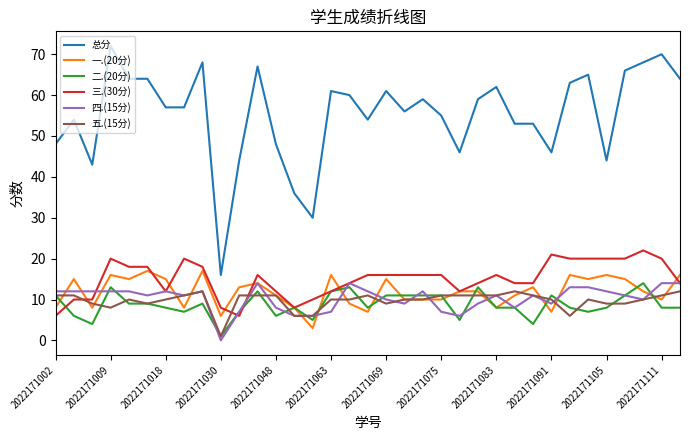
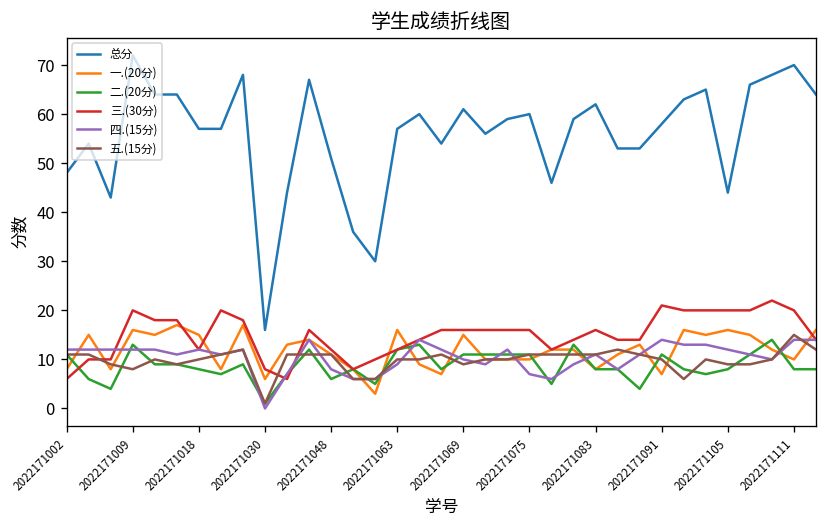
  {
    "总分": {
      "2022171002": 48,
      "2022171018": 57,
      "2022171030": 16,
-     "2022171048": 48,
-     "2022171063": 61,
+     "2022171048": 51,
+     "2022171063": 57,
      "2022171069": 61,
-     "2022171075": 55,
+     "2022171075": 60,
      "2022171083": 62,
-     "2022171091": 46,
+     "2022171091": 58,
      "2022171105": 44,
      "2022171111": 70
    },
    "一.(20分)": {
      "2022171002": 8,
      "2022171009": 16,
      "2022171018": 15,
      "2022171030": 6,
      "2022171063": 16,
      "2022171069": 15,
      "2022171075": 10,
      "2022171091": 7,
      "2022171105": 16,
      "2022171111": 10
    },
    "二.(20分)": {
      "2022171009": 13,
      "2022171018": 8,
      "2022171048": 6,
      "2022171069": 11,
      "2022171091": 11,
      "2022171105": 8,
      "2022171111": 8
    },
    "三.(30分)": {
      "2022171002": 6,
      "2022171009": 20,
      "2022171030": 8,
      "2022171048": 12,
      "2022171069": 16,
      "2022171075": 16,
      "2022171083": 16,
      "2022171091": 21,
      "2022171105": 20,
      "2022171111": 20
    },
    "四.(15分)": {
      "2022171002": 12,
      "2022171009": 12,
      "2022171030": 0,
      "2022171048": 8,
-     "2022171063": 7,
+     "2022171063": 9,
      "2022171069": 10,
      "2022171075": 7,
-     "2022171091": 9,
+     "2022171091": 14,
      "2022171105": 12,
      "2022171111": 14
    },
    "五.(15分)": {
      "2022171009": 8,
      "2022171018": 10,
      "2022171063": 10,
      "2022171069": 9,
      "2022171091": 10,
      "2022171105": 9,
-     "2022171111": 11
+     "2022171111": 15
    }
  }
